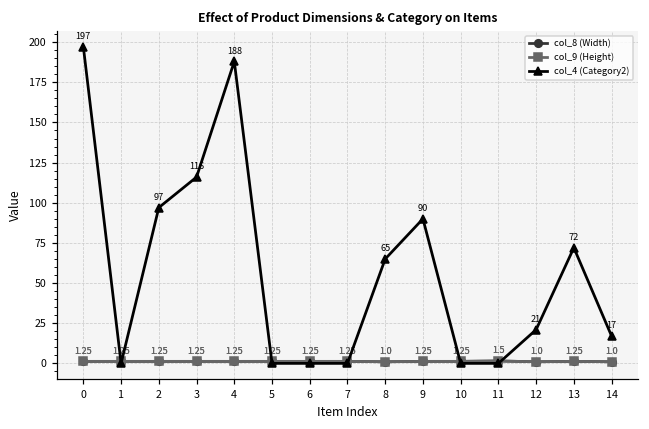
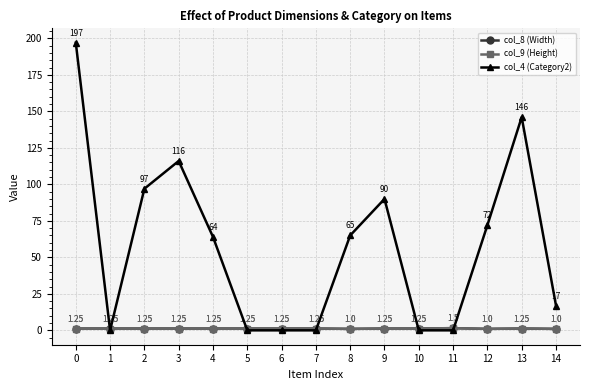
  {
    "col_4 (Category2)": {
      "0": 197,
      "2": 97,
      "3": 116,
-     "4": 188,
+     "4": 64,
      "8": 65,
      "9": 90,
-     "12": 21,
-     "13": 72,
+     "12": 72,
+     "13": 146,
      "14": 17
    }
  }
